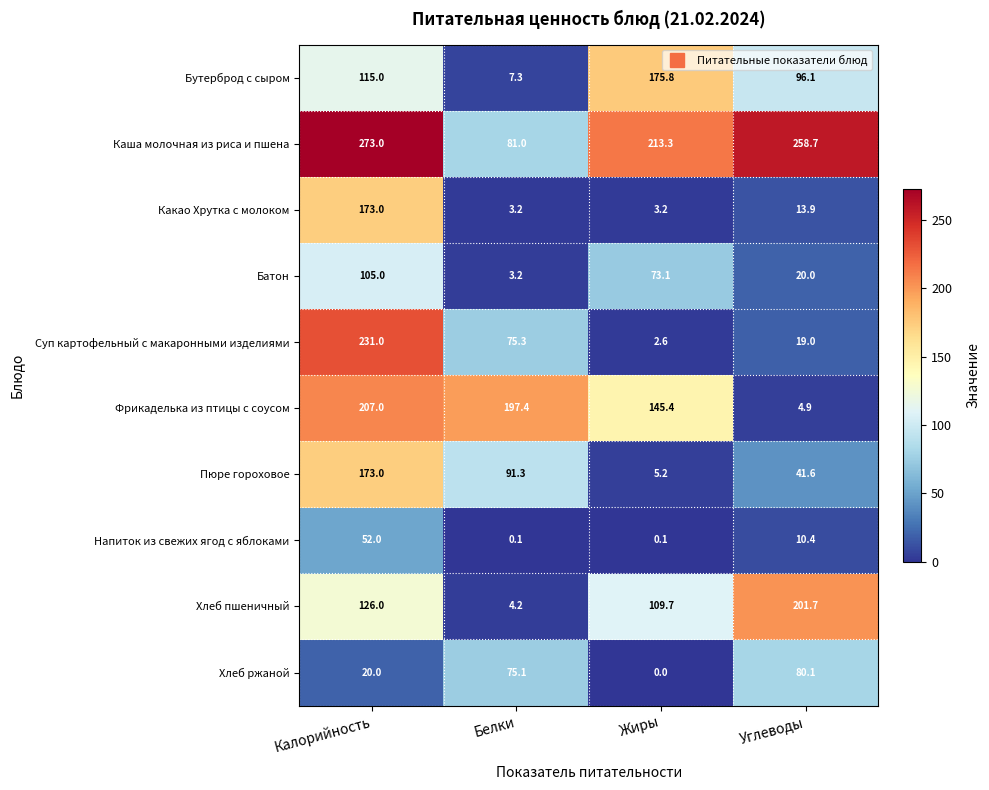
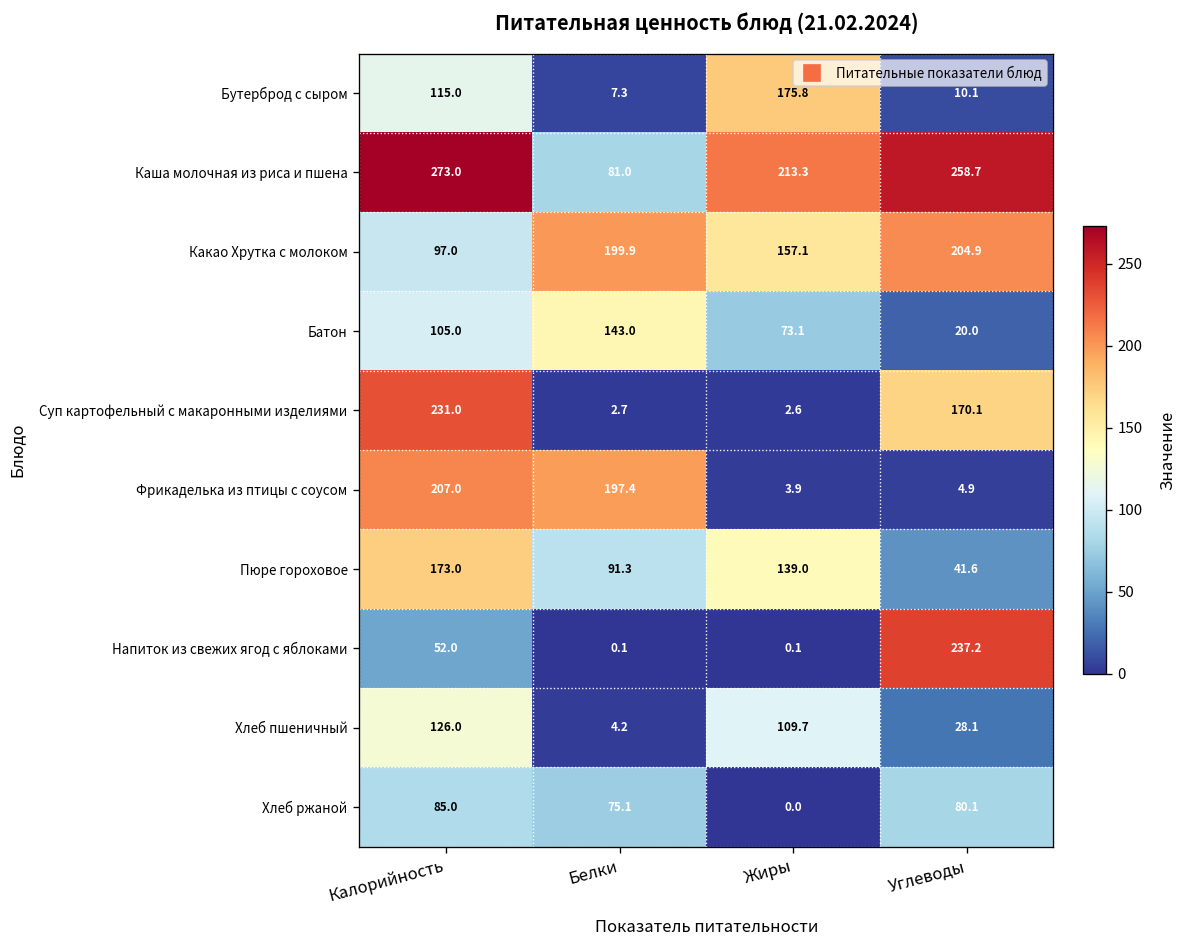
  {
    "Бутерброд с сыром": {
      "Калорийность": 115.0,
      "Белки": 7.3,
      "Жиры": 175.8,
-     "Углеводы": 96.1
+     "Углеводы": 10.1
    },
    "Каша молочная из риса и пшена": {
      "Калорийность": 273.0,
      "Белки": 81.0,
      "Жиры": 213.3,
      "Углеводы": 258.7
    },
    "Какао Хрутка с молоком": {
-     "Калорийность": 173.0,
-     "Белки": 3.2,
-     "Жиры": 3.2,
-     "Углеводы": 13.9
+     "Калорийность": 97.0,
+     "Белки": 199.9,
+     "Жиры": 157.1,
+     "Углеводы": 204.9
    },
    "Батон": {
      "Калорийность": 105.0,
-     "Белки": 3.2,
+     "Белки": 143.0,
      "Жиры": 73.1,
      "Углеводы": 20.0
    },
    "Суп картофельный с макаронными изделиями": {
      "Калорийность": 231.0,
-     "Белки": 75.3,
+     "Белки": 2.7,
      "Жиры": 2.6,
-     "Углеводы": 19.0
+     "Углеводы": 170.1
    },
    "Фрикаделька из птицы с соусом": {
      "Калорийность": 207.0,
      "Белки": 197.4,
-     "Жиры": 145.4,
+     "Жиры": 3.9,
      "Углеводы": 4.9
    },
    "Пюре гороховое": {
      "Калорийность": 173.0,
      "Белки": 91.3,
-     "Жиры": 5.2,
+     "Жиры": 139.0,
      "Углеводы": 41.6
    },
    "Напиток из свежих ягод с яблоками": {
      "Калорийность": 52.0,
      "Белки": 0.1,
      "Жиры": 0.1,
-     "Углеводы": 10.4
+     "Углеводы": 237.2
    },
    "Хлеб пшеничный": {
      "Калорийность": 126.0,
      "Белки": 4.2,
      "Жиры": 109.7,
-     "Углеводы": 201.7
+     "Углеводы": 28.1
    },
    "Хлеб ржаной": {
-     "Калорийность": 20.0,
+     "Калорийность": 85.0,
      "Белки": 75.1,
      "Жиры": 0.0,
      "Углеводы": 80.1
    }
  }
